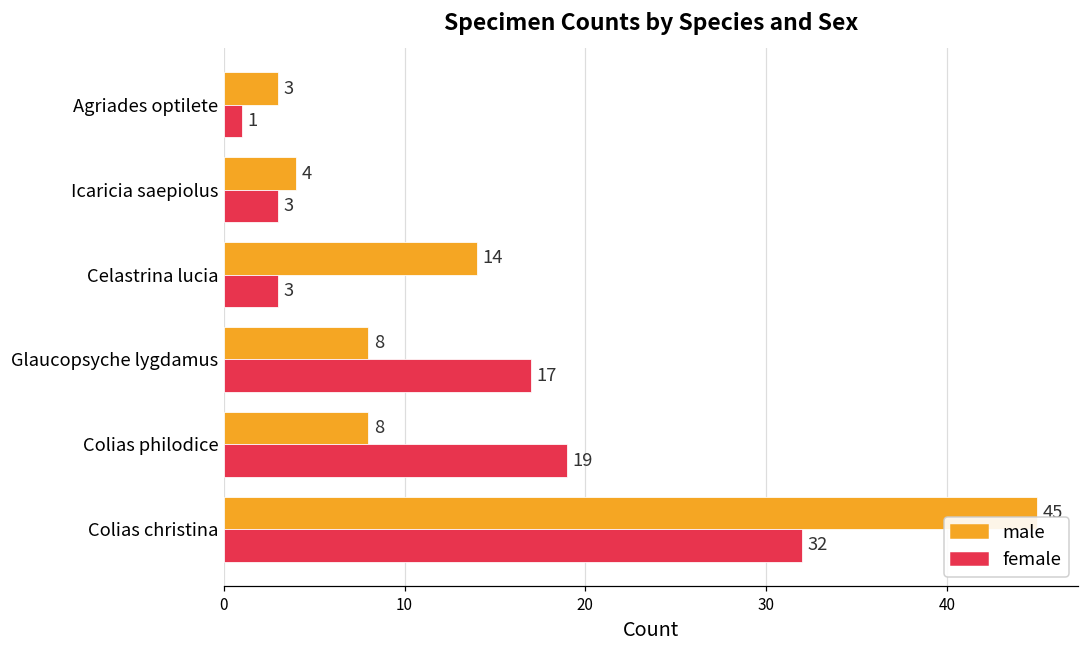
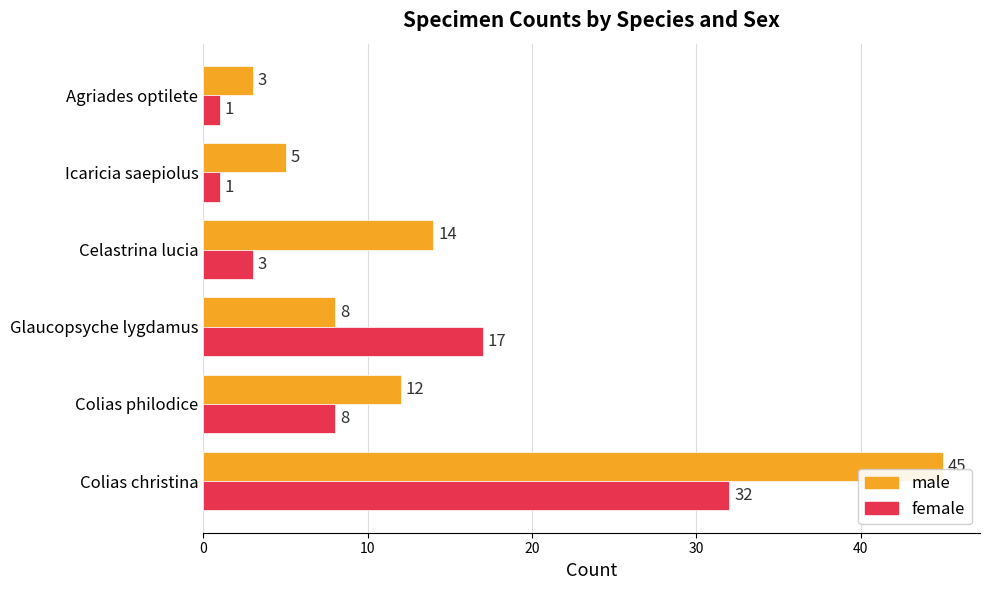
  {
    "male": {
      "Agriades optilete": 3,
-     "Icaricia saepiolus": 4,
+     "Icaricia saepiolus": 5,
      "Celastrina lucia": 14,
      "Glaucopsyche lygdamus": 8,
-     "Colias philodice": 8
+     "Colias philodice": 12
    },
    "female": {
      "Agriades optilete": 1,
-     "Icaricia saepiolus": 3,
+     "Icaricia saepiolus": 1,
      "Celastrina lucia": 3,
      "Glaucopsyche lygdamus": 17,
-     "Colias philodice": 19,
+     "Colias philodice": 8,
      "Colias christina": 32
    }
  }
